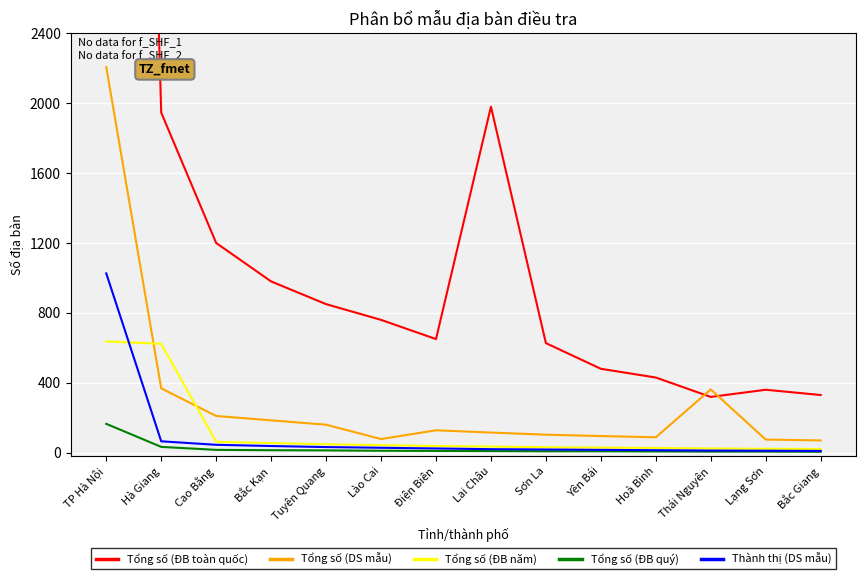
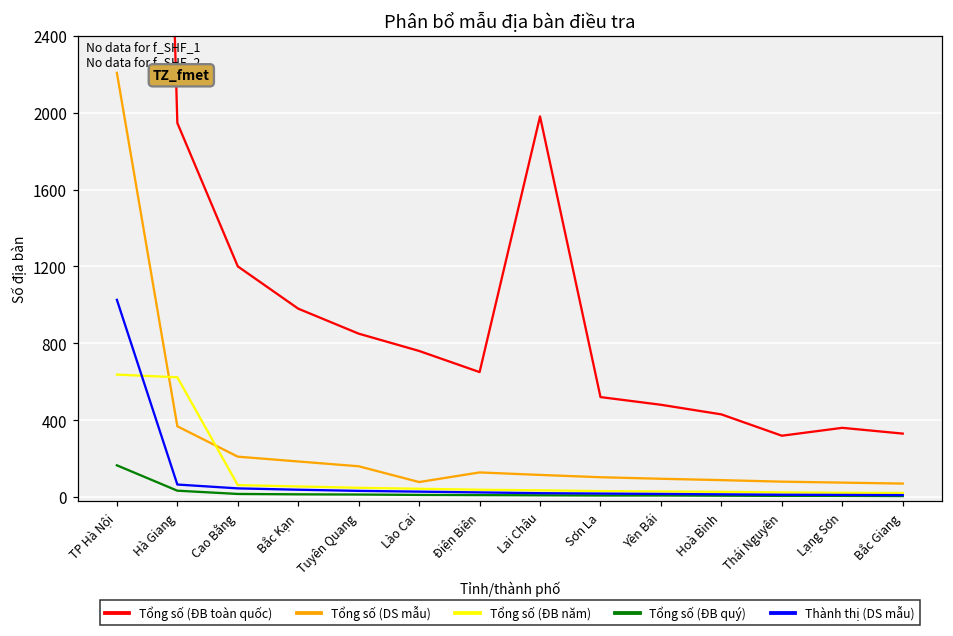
  {
    "Tổng số (ĐB toàn quốc)": {
      "Hà Giang": 1950,
      "Cao Bằng": 1200,
      "Bắc Kạn": 980,
      "Tuyên Quang": 850,
      "Lào Cai": 760,
      "Điện Biên": 650,
      "Lai Châu": 1980,
-     "Sơn La": 630,
+     "Sơn La": 520,
      "Yên Bái": 480,
      "Hoà Bình": 430,
      "Thái Nguyên": 320,
      "Lạng Sơn": 360,
      "Bắc Giang": 330
    },
    "Tổng số (DS mẫu)": {
      "Hà Giang": 370,
      "Cao Bằng": 210,
      "Bắc Kạn": 190,
      "Tuyên Quang": 160,
      "Lào Cai": 80,
      "Điện Biên": 130,
      "Lai Châu": 120,
      "Sơn La": 100,
      "Yên Bái": 100,
      "Hoà Bình": 90,
-     "Thái Nguyên": 360,
+     "Thái Nguyên": 80,
      "Lạng Sơn": 80,
      "Bắc Giang": 70
    },
    "Tổng số (ĐB năm)": {
      "TP Hà Nội": 640,
      "Hà Giang": 620,
      "Cao Bằng": 60,
      "Bắc Kạn": 60,
      "Tuyên Quang": 50,
      "Lào Cai": 40,
      "Lai Châu": 40
    },
    "Tổng số (ĐB quý)": {
      "TP Hà Nội": 170,
      "Hà Giang": 30,
      "Cao Bằng": 20,
      "Bắc Kạn": 10,
      "Tuyên Quang": 10,
      "Lào Cai": 10
    },
    "Thành thị (DS mẫu)": {
      "TP Hà Nội": 1030,
      "Hà Giang": 70,
      "Cao Bằng": 50,
      "Bắc Kạn": 40,
      "Tuyên Quang": 30,
      "Lào Cai": 30
    }
  }
